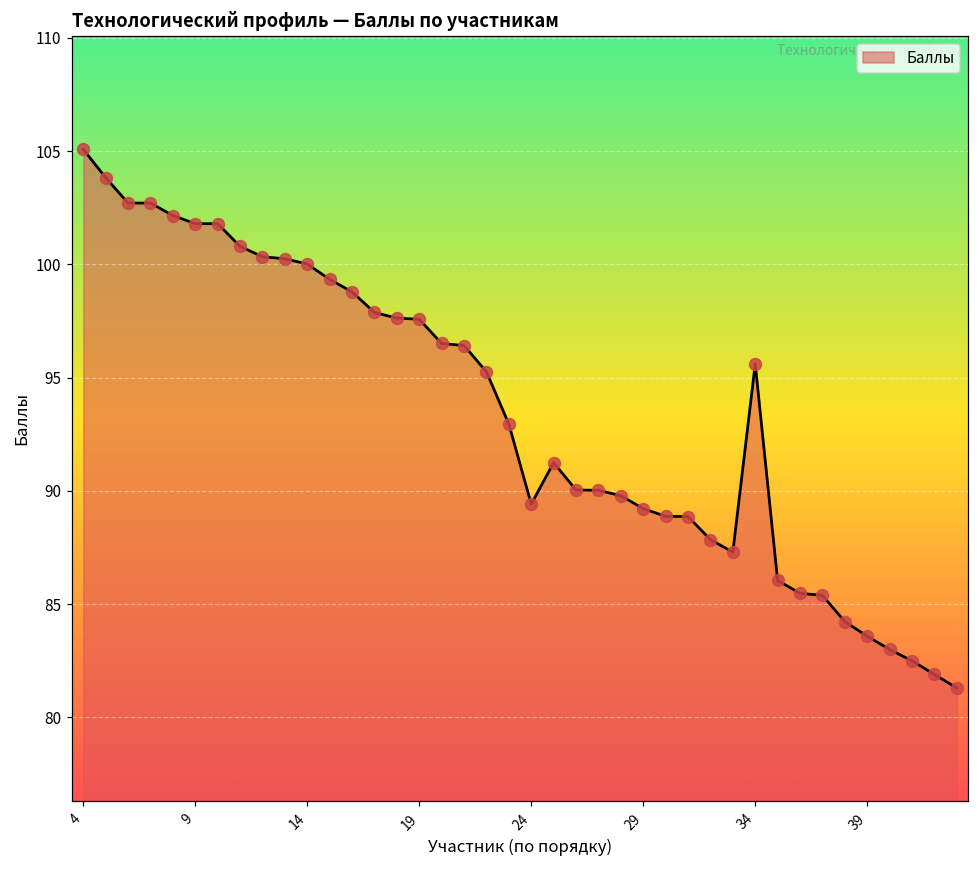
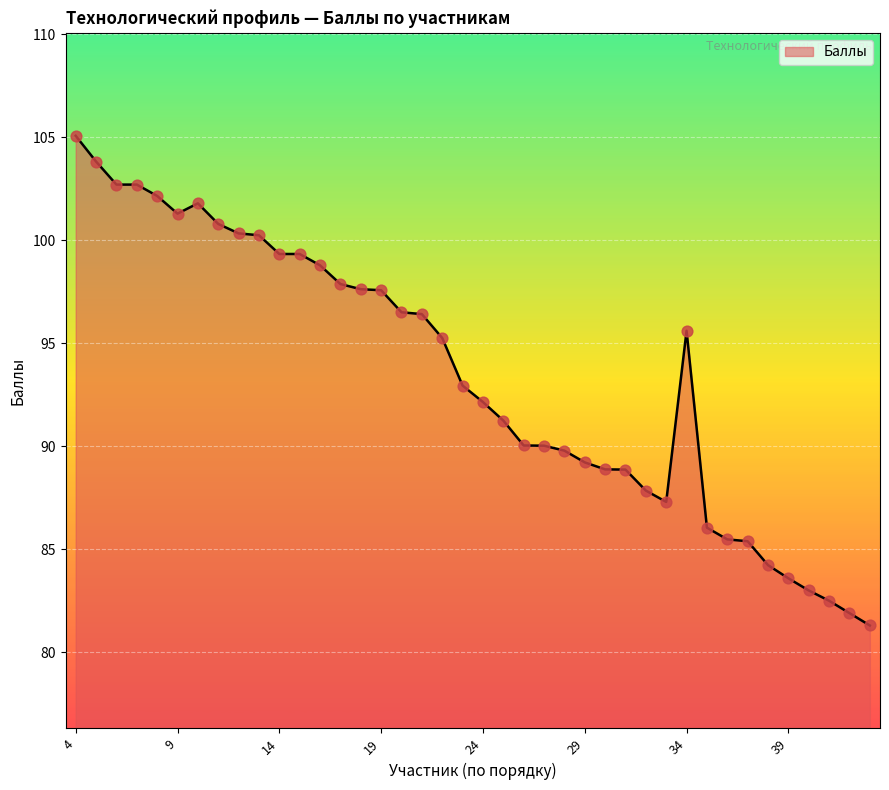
  {
    "4": 105.1,
-   "9": 101.8,
-   "14": 100.0,
+   "9": 101.3,
+   "14": 99.3,
    "19": 97.6,
-   "24": 89.4,
+   "24": 92.2,
    "29": 89.2,
    "34": 95.6,
    "39": 83.6
  }
